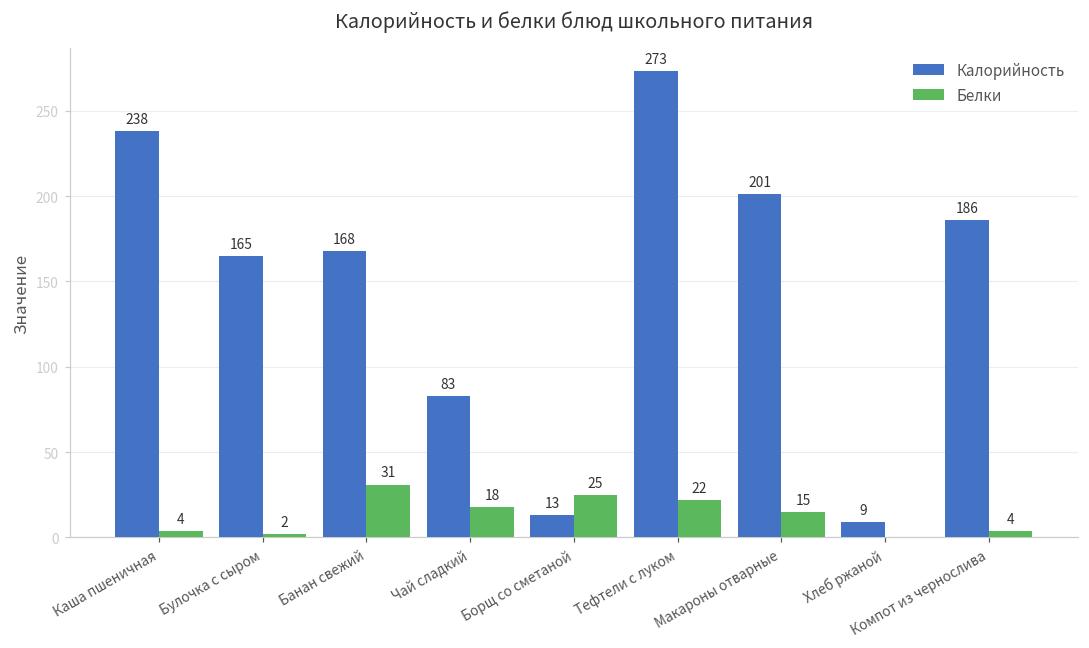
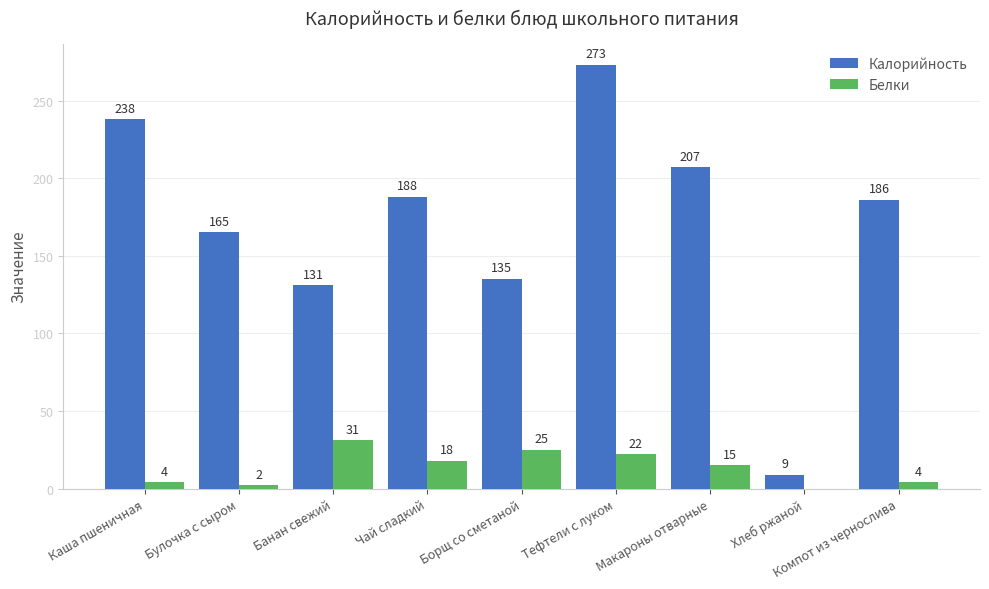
  {
    "Калорийность": {
      "Каша пшеничная": 238,
      "Булочка с сыром": 165,
-     "Банан свежий": 168,
-     "Чай сладкий": 83,
-     "Борщ со сметаной": 13,
+     "Банан свежий": 131,
+     "Чай сладкий": 188,
+     "Борщ со сметаной": 135,
      "Тефтели с луком": 273,
-     "Макароны отварные": 201,
+     "Макароны отварные": 207,
      "Хлеб ржаной": 9,
      "Компот из чернослива": 186
    },
    "Белки": {
      "Каша пшеничная": 4,
      "Булочка с сыром": 2,
      "Банан свежий": 31,
      "Чай сладкий": 18,
      "Борщ со сметаной": 25,
      "Тефтели с луком": 22,
      "Макароны отварные": 15,
      "Компот из чернослива": 4
    }
  }
